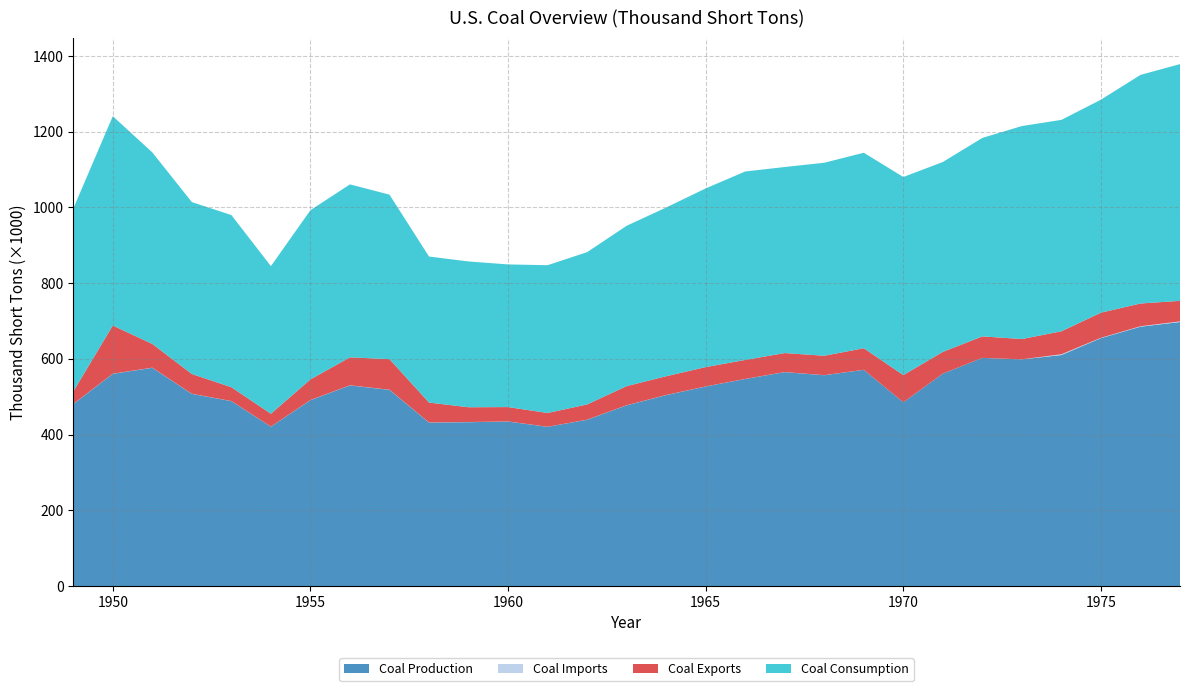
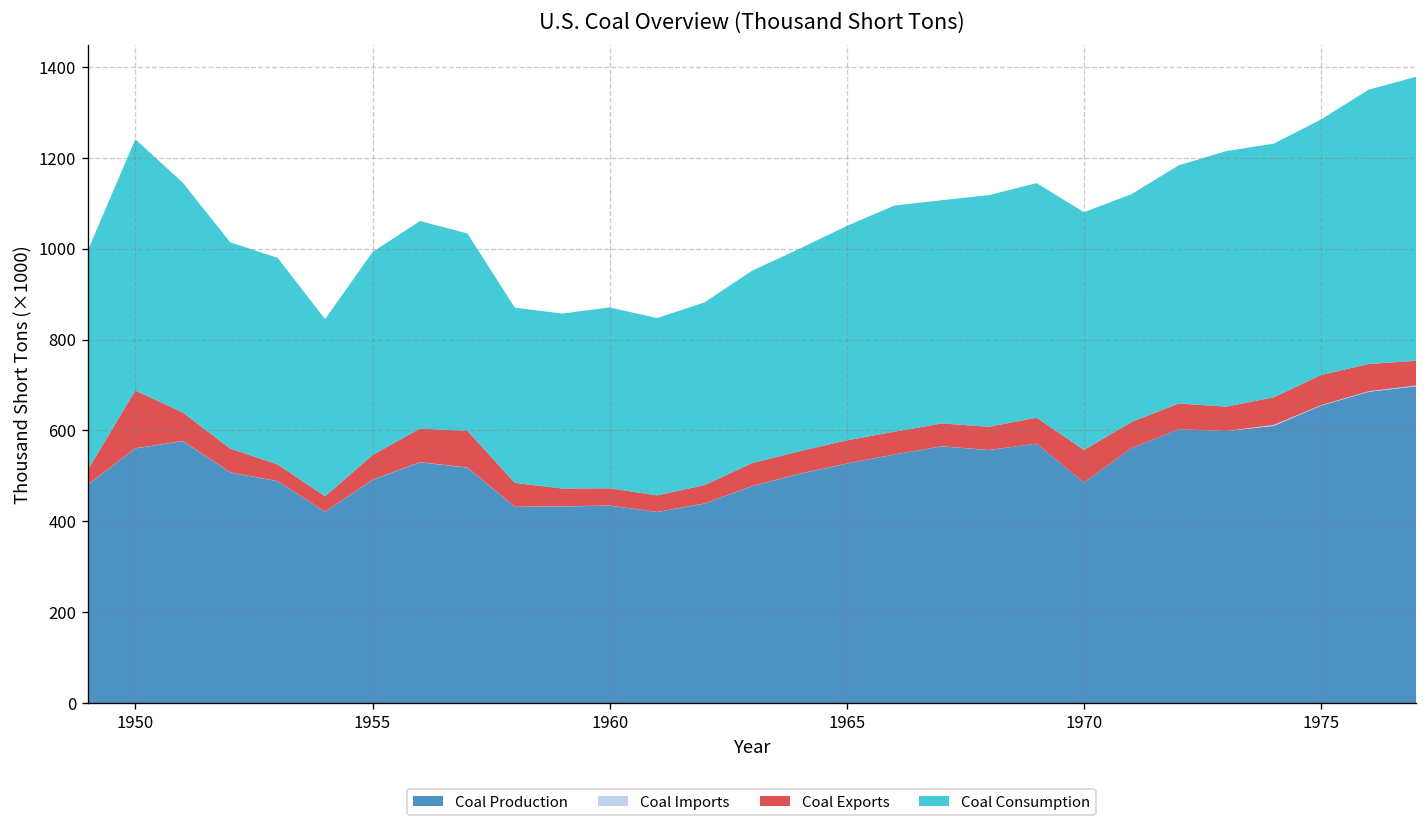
  {
    "Coal Exports": {
      "1950": 130,
      "1955": 50,
      "1960": 40,
      "1965": 50,
      "1970": 70,
      "1975": 70
    },
    "Coal Consumption": {
      "1950": 550,
      "1955": 450,
-     "1960": 380,
+     "1960": 400,
      "1965": 470,
      "1970": 520,
      "1975": 560
    }
  }
